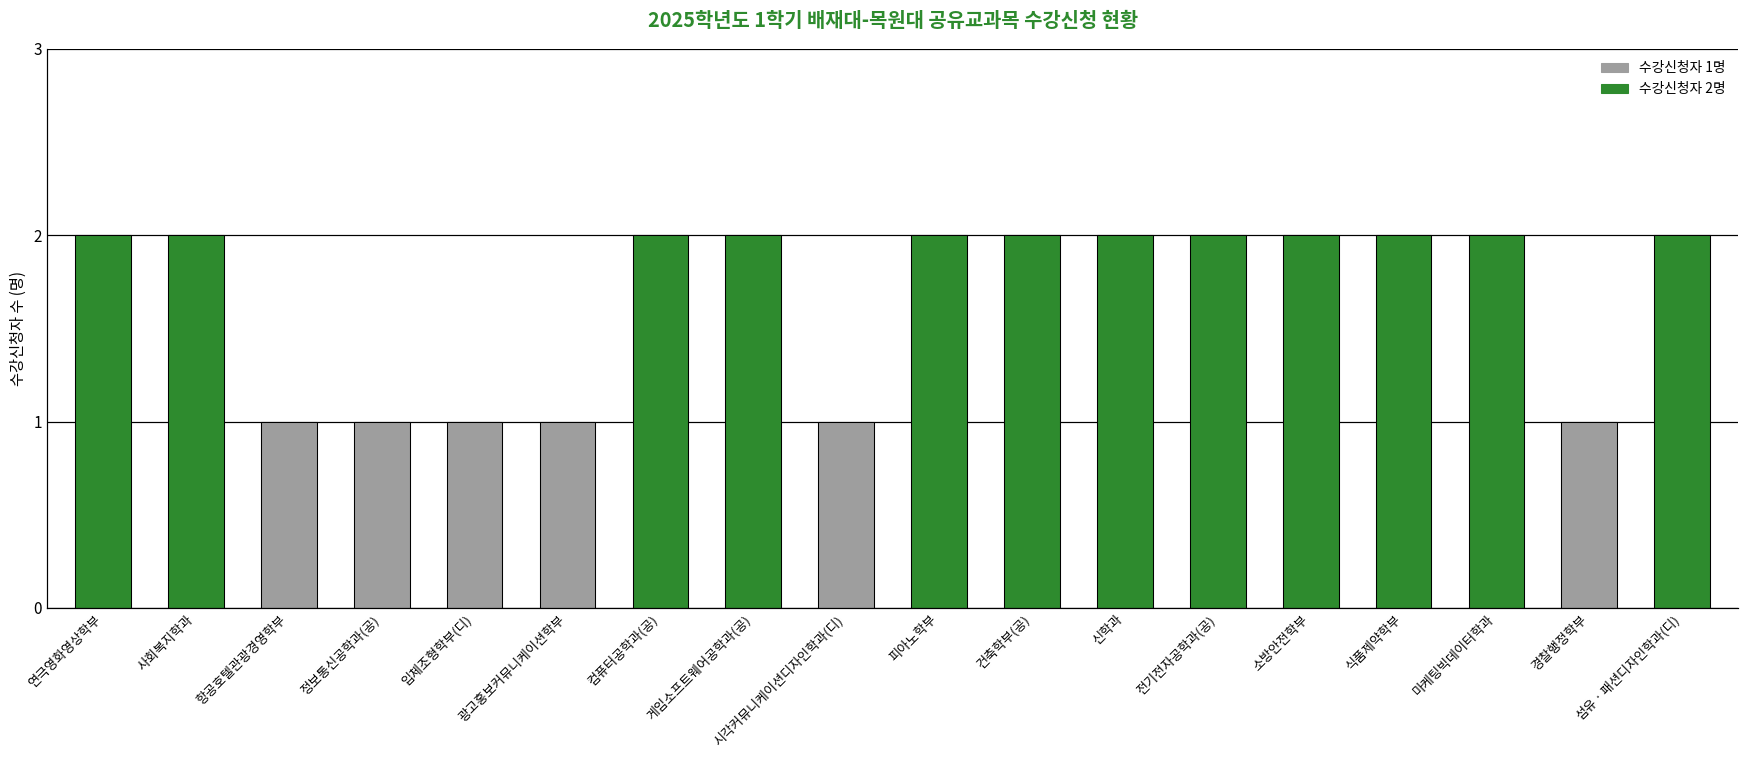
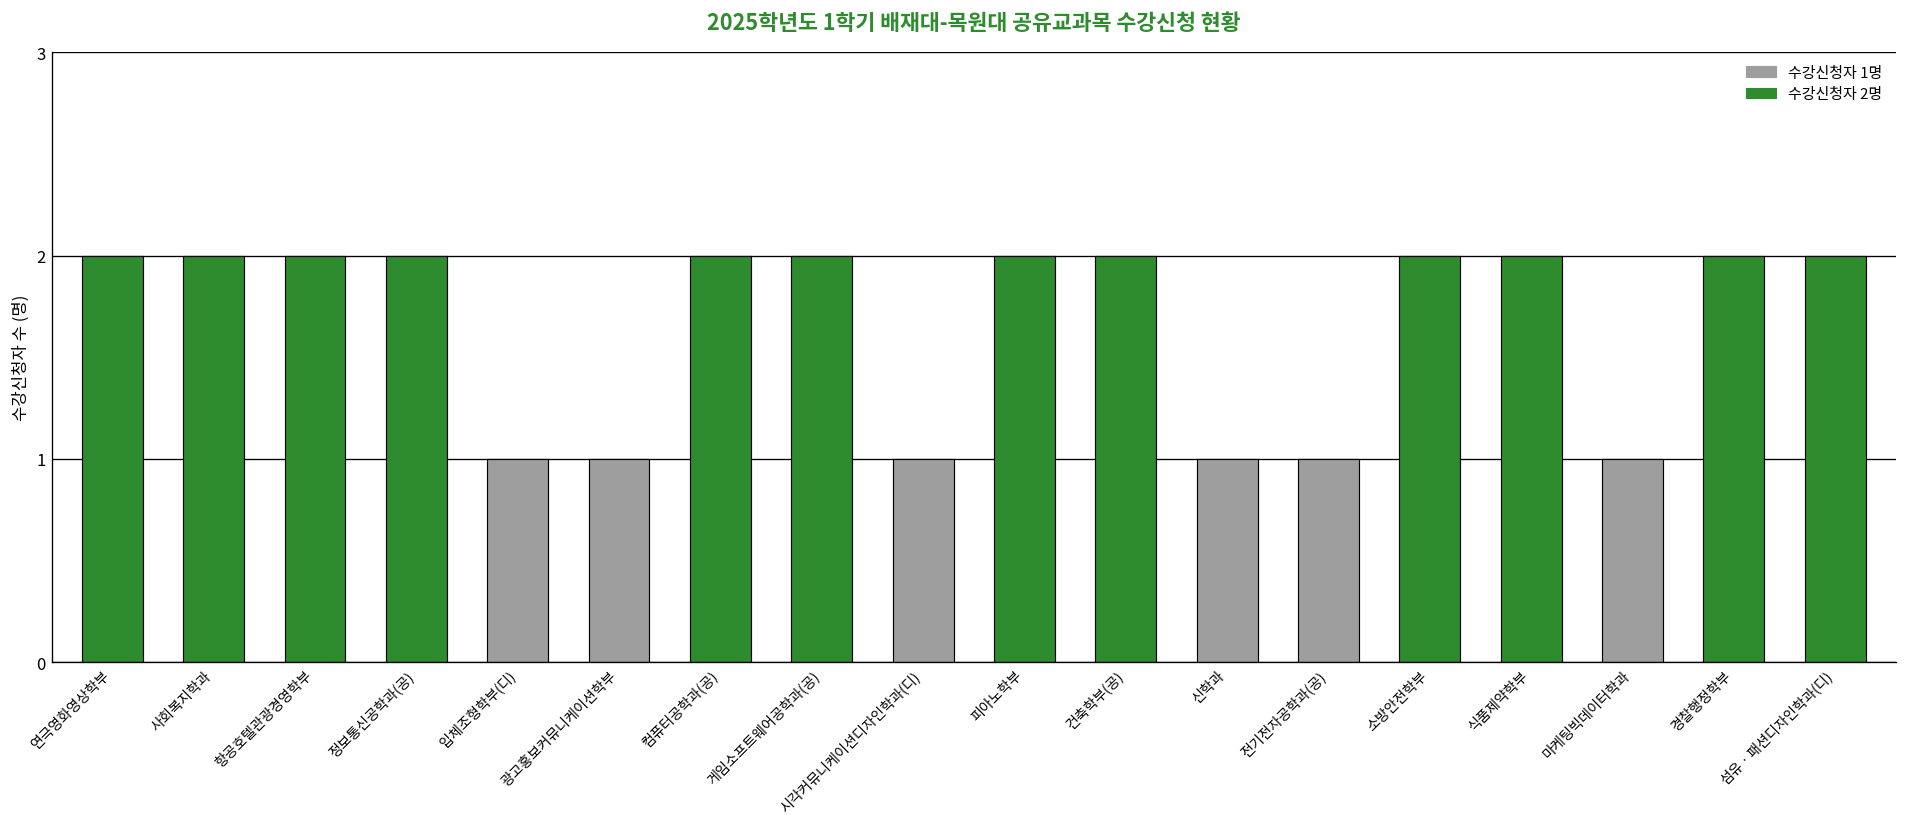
  {
    "연극영화영상학부": 2,
    "사회복지학과": 2,
-   "항공호텔관광경영학부": 1,
-   "정보통신공학과(공)": 1,
+   "항공호텔관광경영학부": 2,
+   "정보통신공학과(공)": 2,
    "입체조형학부(디)": 1,
    "광고홍보커뮤니케이션학부": 1,
    "컴퓨터공학과(공)": 2,
    "게임소프트웨어공학과(공)": 2,
    "시각커뮤니케이션디자인학과(디)": 1,
    "피아노학부": 2,
    "건축학부(공)": 2,
-   "신학과": 2,
-   "전기전자공학과(공)": 2,
+   "신학과": 1,
+   "전기전자공학과(공)": 1,
    "소방안전학부": 2,
    "식품제약학부": 2,
-   "마케팅빅데이터학과": 2,
-   "경찰행정학부": 1,
+   "마케팅빅데이터학과": 1,
+   "경찰행정학부": 2,
    "섬유ㆍ패션디자인학과(디)": 2
  }
